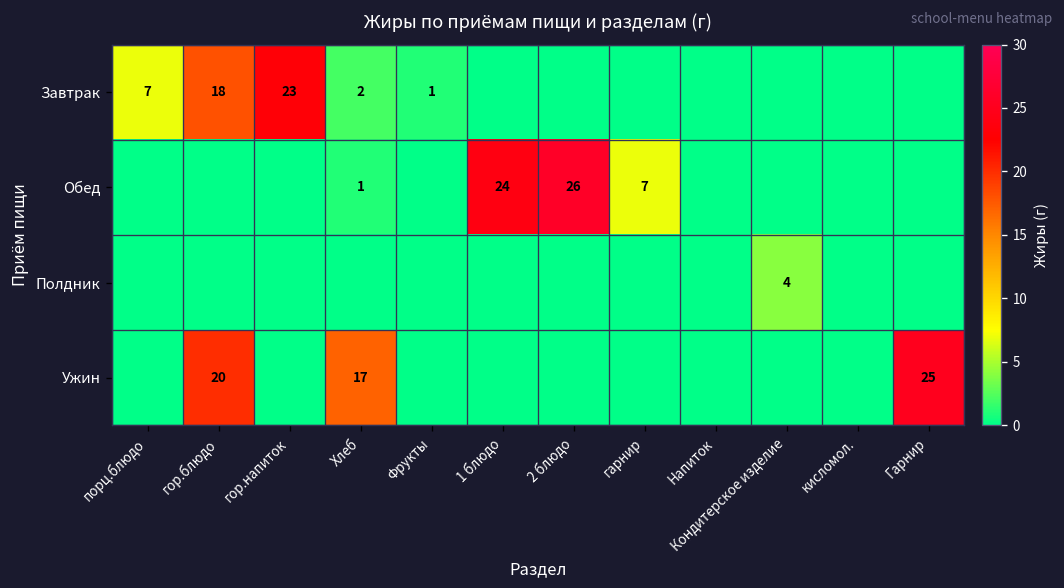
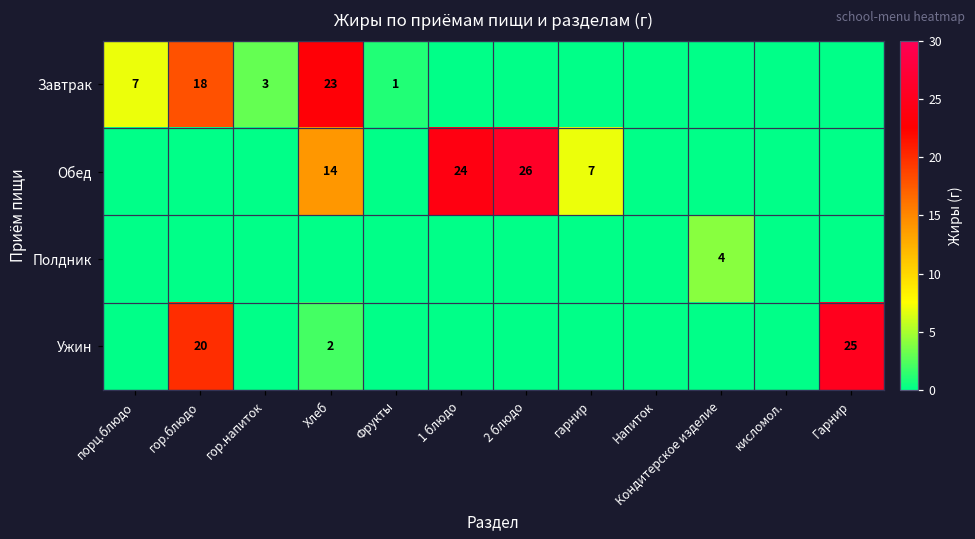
  {
    "Завтрак": {
      "порц.блюдо": 7,
      "гор.блюдо": 18,
-     "гор.напиток": 23,
-     "Хлеб": 2,
+     "гор.напиток": 3,
+     "Хлеб": 23,
      "Фрукты": 1
    },
    "Обед": {
-     "Хлеб": 1,
+     "Хлеб": 14,
      "1 блюдо": 24,
      "2 блюдо": 26,
      "гарнир": 7
    },
    "Полдник": {
      "Кондитерское изделие": 4
    },
    "Ужин": {
      "гор.блюдо": 20,
-     "Хлеб": 17,
+     "Хлеб": 2,
      "Гарнир": 25
    }
  }
